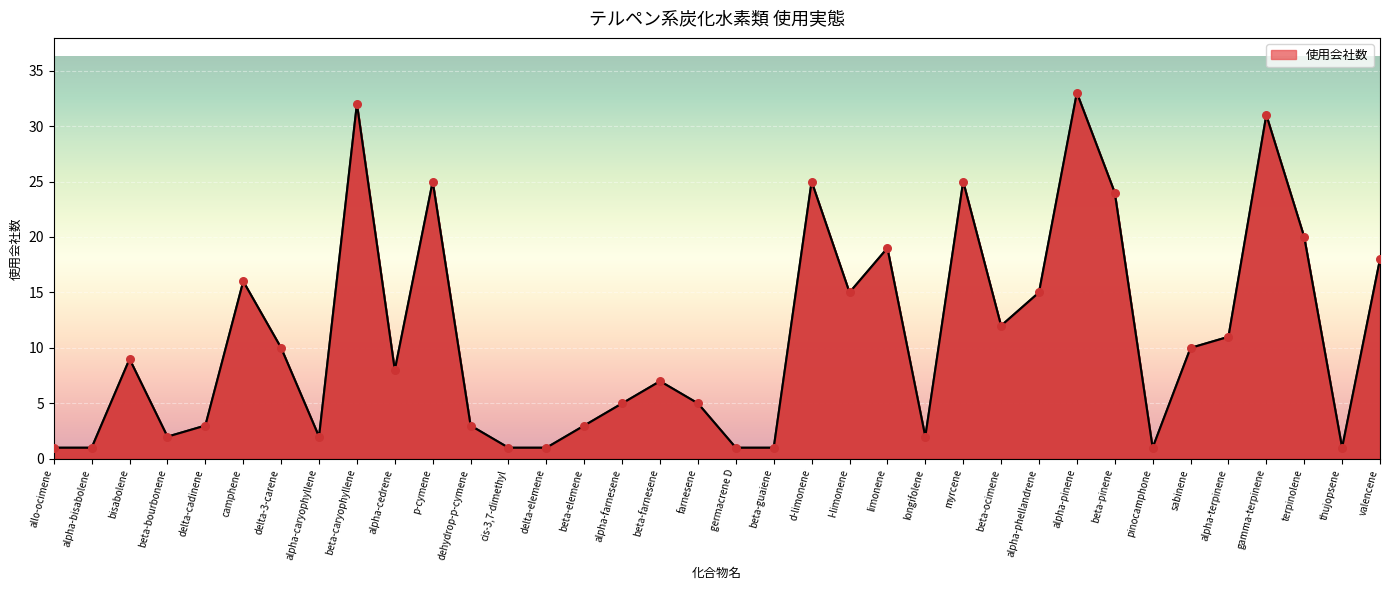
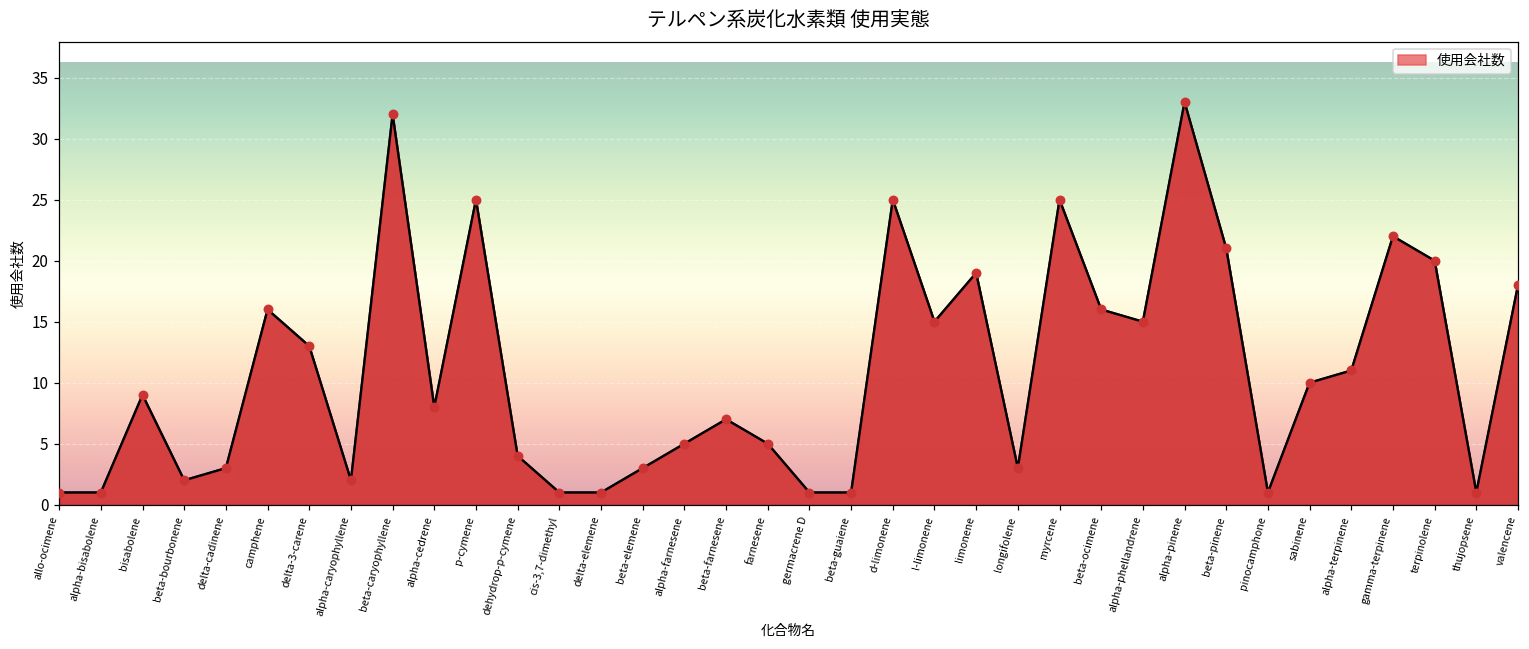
  {
    "allo-ocimene": 1,
    "alpha-bisabolene": 1,
    "bisabolene": 9,
    "beta-bourbonene": 2,
    "delta-cadinene": 3,
    "camphene": 16,
-   "delta-3-carene": 10,
+   "delta-3-carene": 13,
    "alpha-caryophyllene": 2,
    "beta-caryophyllene": 32,
    "alpha-cedrene": 8,
    "p-cymene": 25,
-   "dehydrop-p-cymene": 3,
+   "dehydrop-p-cymene": 4,
    "cis-3,7-dimethyl": 1,
    "delta-elemene": 1,
    "beta-elemene": 3,
    "alpha-farnesene": 5,
    "beta-farnesene": 7,
    "farnesene": 5,
    "germacrene D": 1,
    "beta-guaiene": 1,
    "d-limonene": 25,
    "l-limonene": 15,
    "limonene": 19,
-   "longifolene": 2,
+   "longifolene": 3,
    "myrcene": 25,
-   "beta-ocimene": 12,
+   "beta-ocimene": 16,
    "alpha-phellandrene": 15,
    "alpha-pinene": 33,
-   "beta-pinene": 24,
+   "beta-pinene": 21,
    "pinocamphone": 1,
    "sabinene": 10,
    "alpha-terpinene": 11,
-   "gamma-terpinene": 31,
+   "gamma-terpinene": 22,
    "terpinolene": 20,
    "thujopsene": 1,
    "valencene": 18
  }
